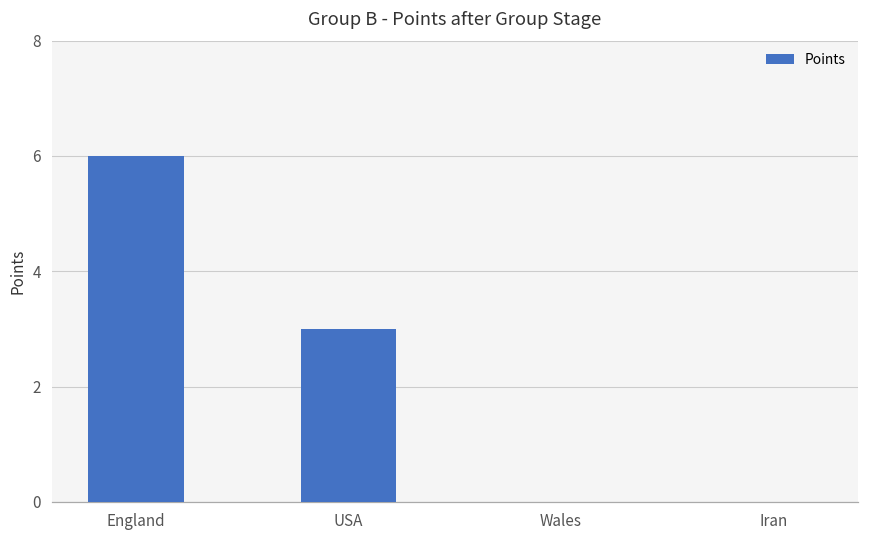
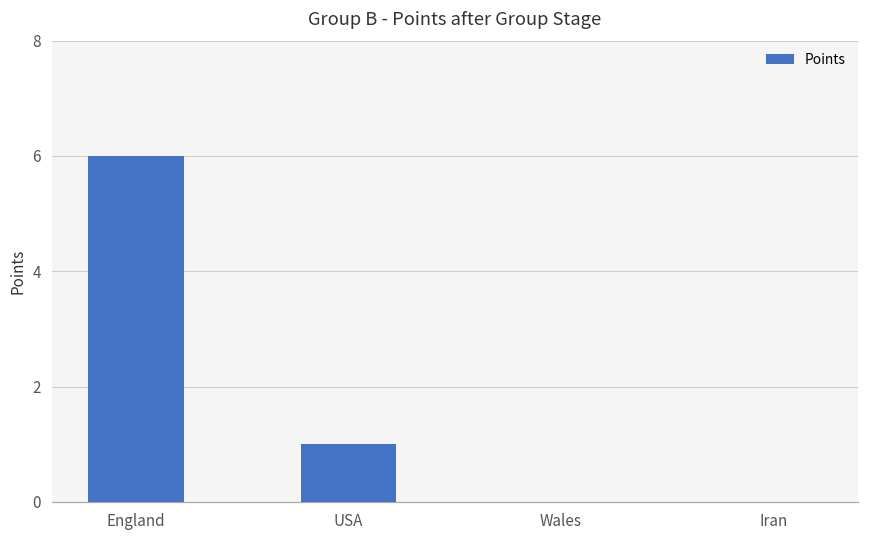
  {
    "England": 6,
-   "USA": 3,
+   "USA": 1,
    "Wales": 0,
    "Iran": 0
  }
